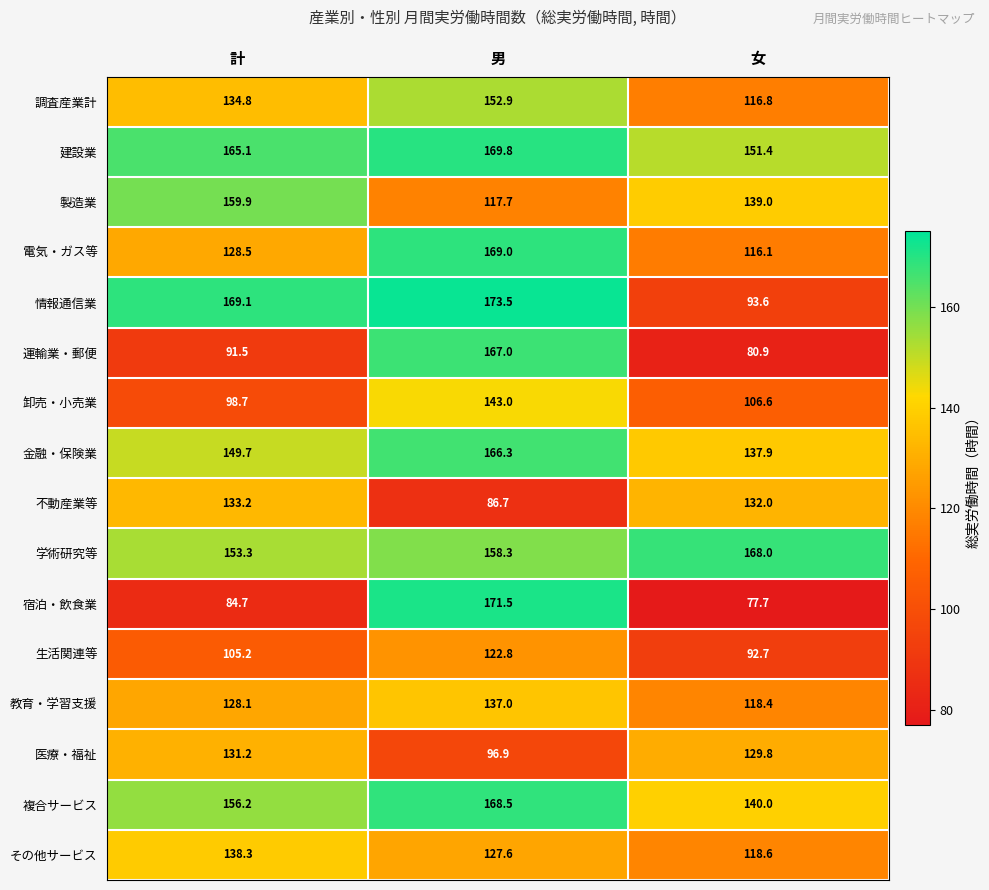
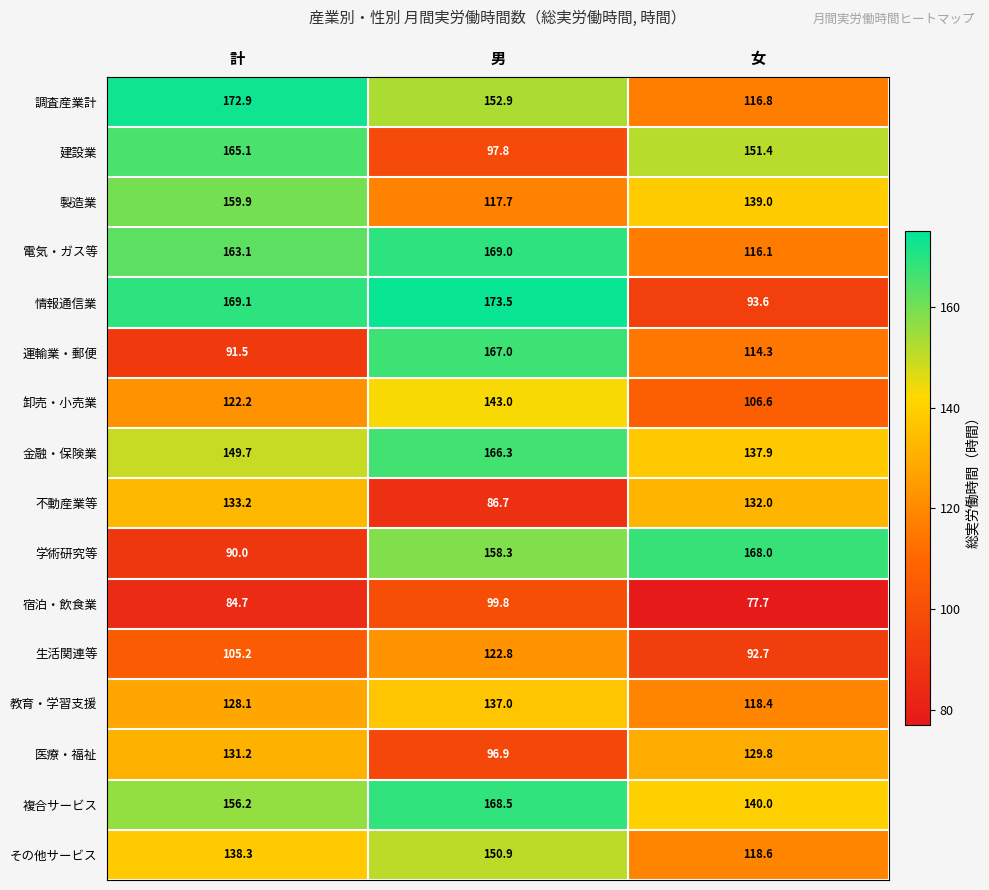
  {
    "調査産業計": {
-     "計": 134.8,
+     "計": 172.9,
      "男": 152.9,
      "女": 116.8
    },
    "建設業": {
      "計": 165.1,
-     "男": 169.8,
+     "男": 97.8,
      "女": 151.4
    },
    "製造業": {
      "計": 159.9,
      "男": 117.7,
      "女": 139.0
    },
    "電気・ガス等": {
-     "計": 128.5,
+     "計": 163.1,
      "男": 169.0,
      "女": 116.1
    },
    "情報通信業": {
      "計": 169.1,
      "男": 173.5,
      "女": 93.6
    },
    "運輸業・郵便": {
      "計": 91.5,
      "男": 167.0,
-     "女": 80.9
+     "女": 114.3
    },
    "卸売・小売業": {
-     "計": 98.7,
+     "計": 122.2,
      "男": 143.0,
      "女": 106.6
    },
    "金融・保険業": {
      "計": 149.7,
      "男": 166.3,
      "女": 137.9
    },
    "不動産業等": {
      "計": 133.2,
      "男": 86.7,
      "女": 132.0
    },
    "学術研究等": {
-     "計": 153.3,
+     "計": 90.0,
      "男": 158.3,
      "女": 168.0
    },
    "宿泊・飲食業": {
      "計": 84.7,
-     "男": 171.5,
+     "男": 99.8,
      "女": 77.7
    },
    "生活関連等": {
      "計": 105.2,
      "男": 122.8,
      "女": 92.7
    },
    "教育・学習支援": {
      "計": 128.1,
      "男": 137.0,
      "女": 118.4
    },
    "医療・福祉": {
      "計": 131.2,
      "男": 96.9,
      "女": 129.8
    },
    "複合サービス": {
      "計": 156.2,
      "男": 168.5,
      "女": 140.0
    },
    "その他サービス": {
      "計": 138.3,
-     "男": 127.6,
+     "男": 150.9,
      "女": 118.6
    }
  }
